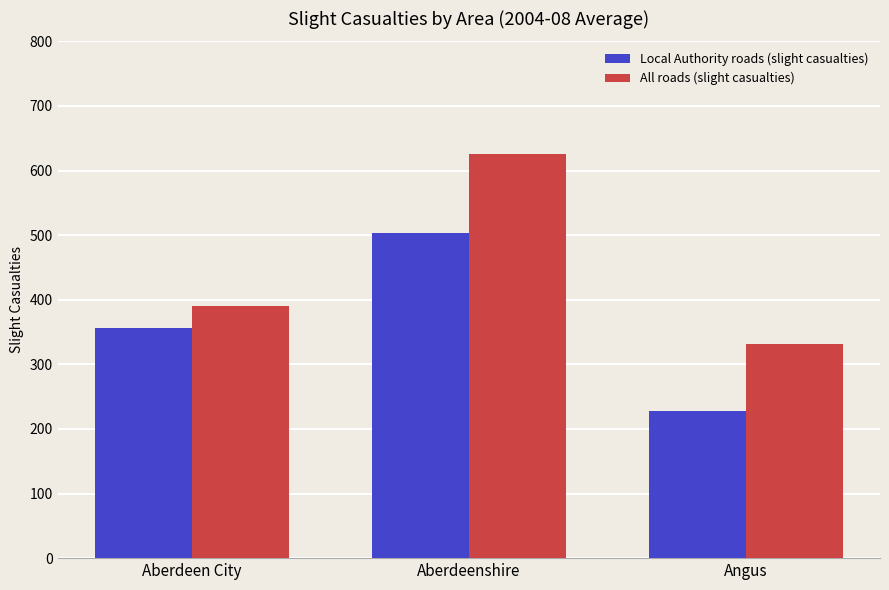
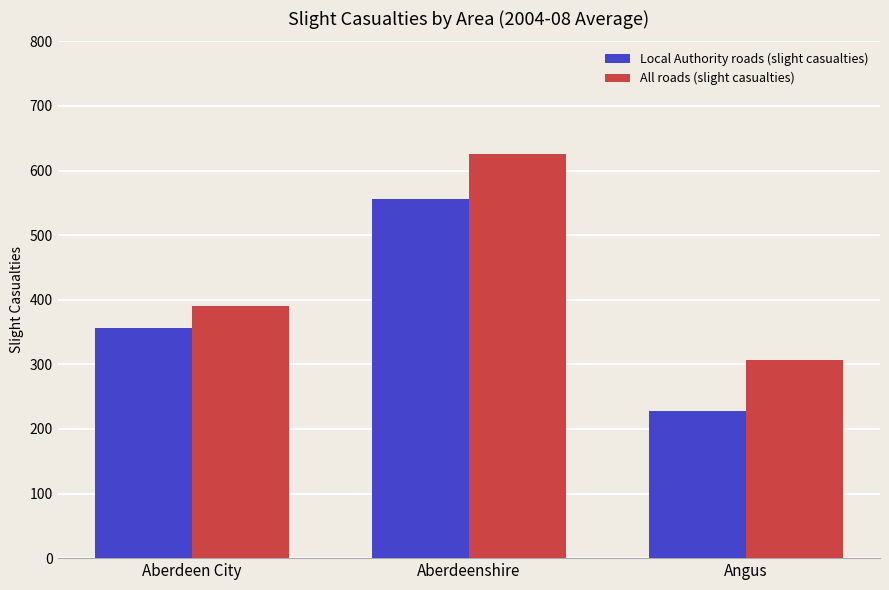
  {
    "Local Authority roads (slight casualties)": {
      "Aberdeen City": 360,
-     "Aberdeenshire": 500,
+     "Aberdeenshire": 560,
      "Angus": 230
    },
    "All roads (slight casualties)": {
      "Aberdeen City": 390,
      "Aberdeenshire": 630,
-     "Angus": 330
+     "Angus": 310
    }
  }
